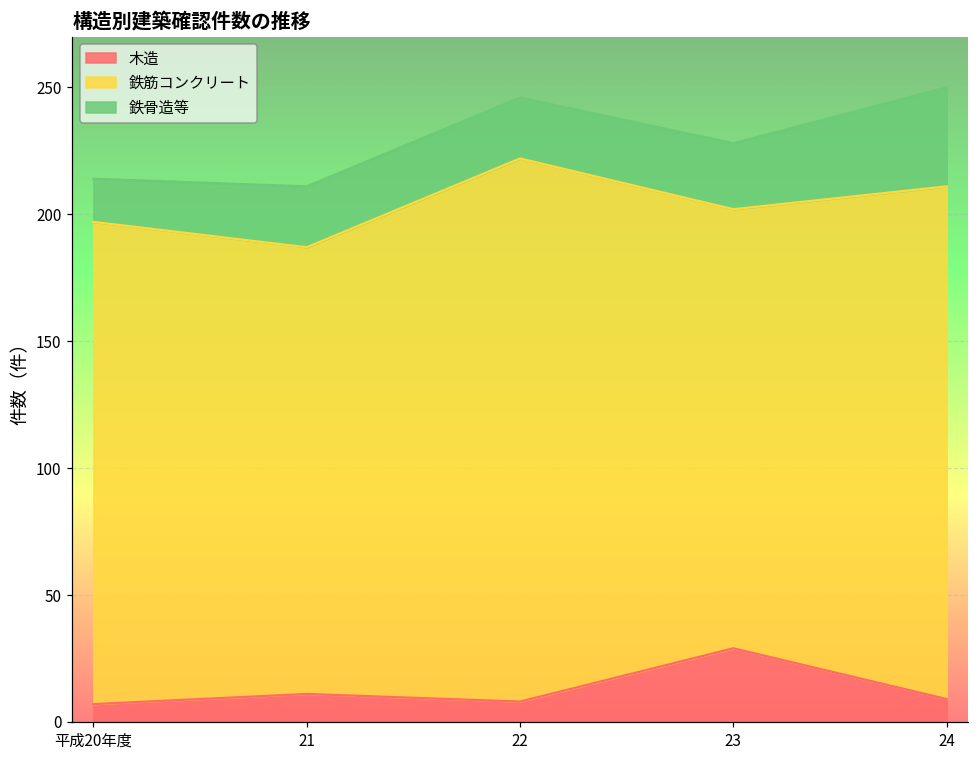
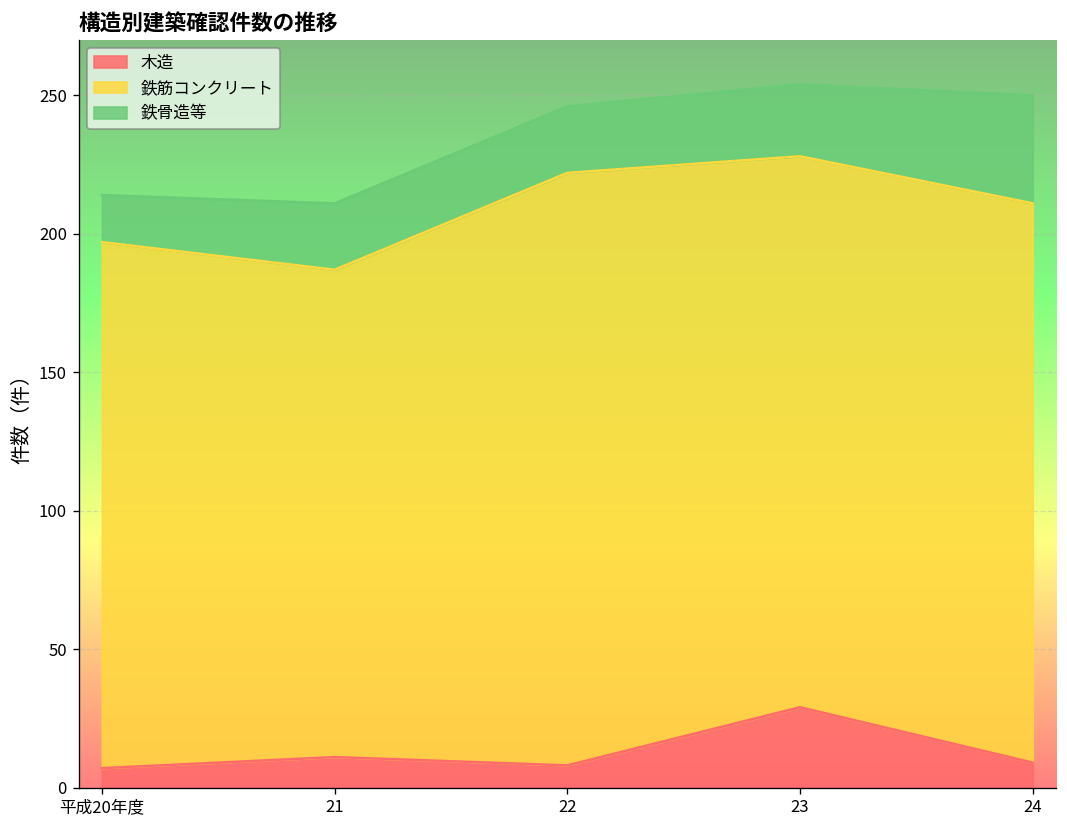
  {
    "木造": {
      "平成20年度": 7,
      "21": 11,
      "22": 8,
      "23": 29,
      "24": 9
    },
    "鉄筋コンクリート": {
      "平成20年度": 190,
      "21": 176,
      "22": 214,
-     "23": 173,
+     "23": 199,
      "24": 202
    },
    "鉄骨造等": {
      "平成20年度": 17,
      "21": 24,
      "22": 24,
      "23": 26,
      "24": 39
    }
  }
